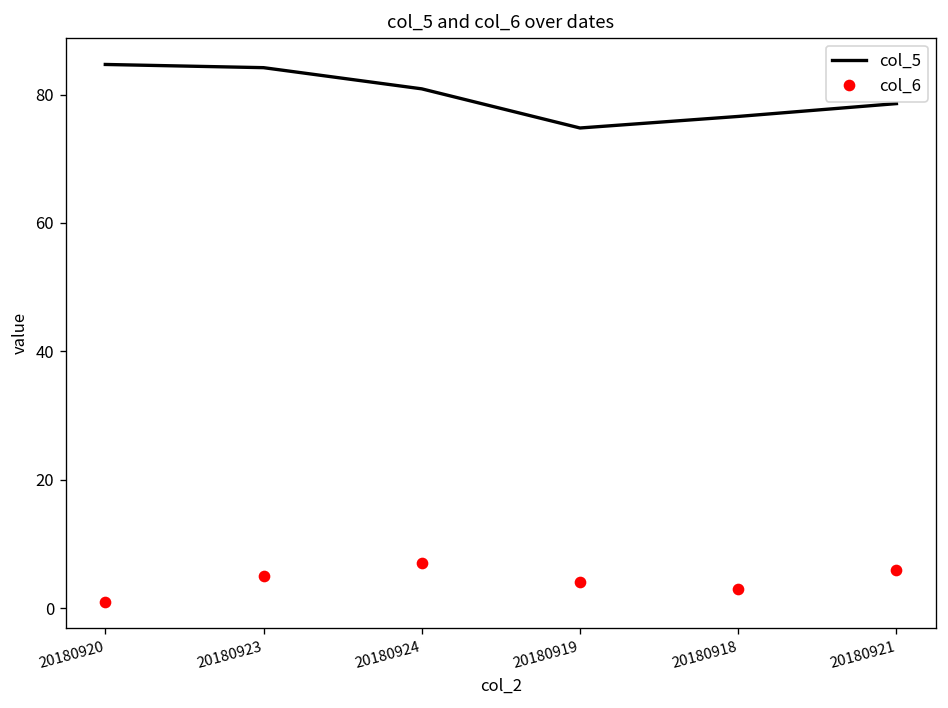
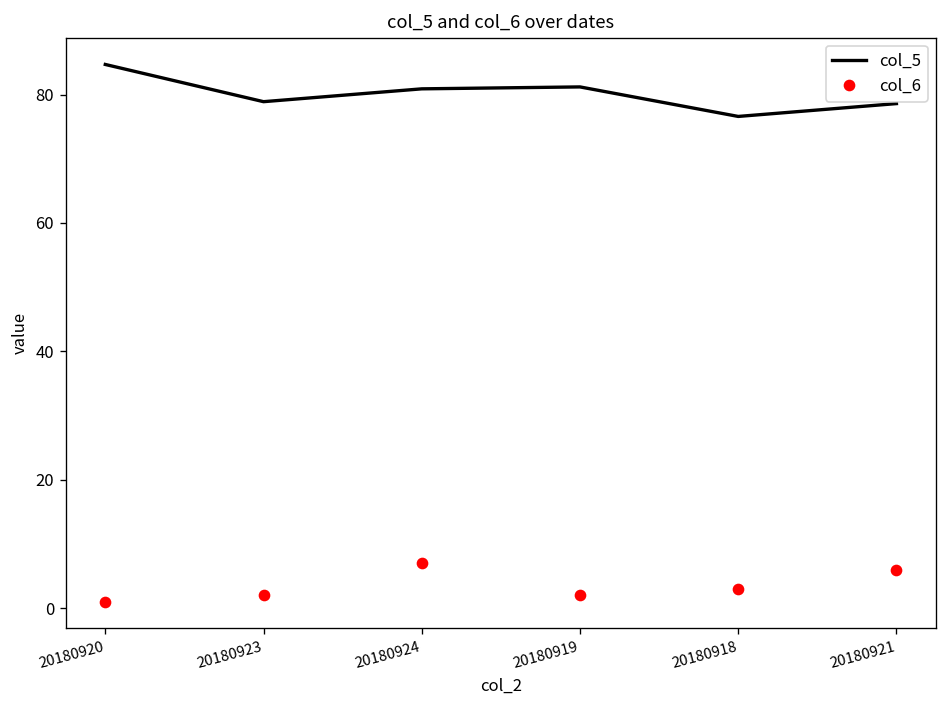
  {
    "col_5": {
      "20180920": 85,
-     "20180923": 84,
+     "20180923": 79,
      "20180924": 81,
-     "20180919": 75,
+     "20180919": 81,
      "20180918": 77,
      "20180921": 79
    },
    "col_6": {
      "20180920": 1,
-     "20180923": 5,
+     "20180923": 2,
      "20180924": 7,
-     "20180919": 4,
+     "20180919": 2,
      "20180918": 3,
      "20180921": 6
    }
  }
